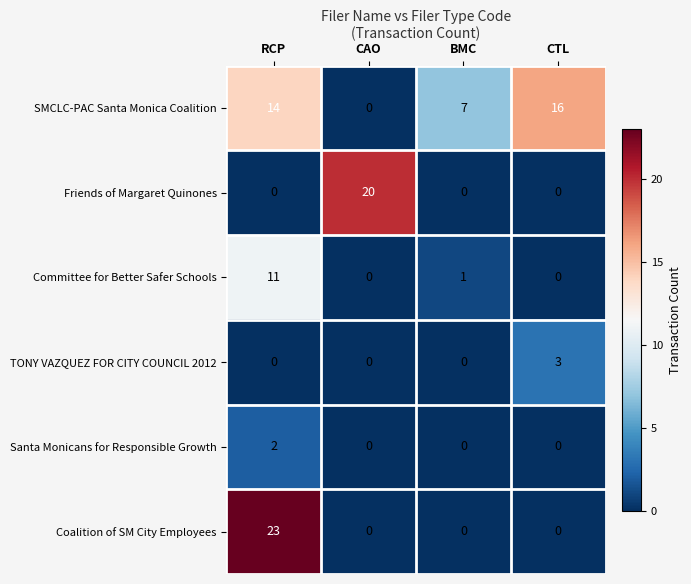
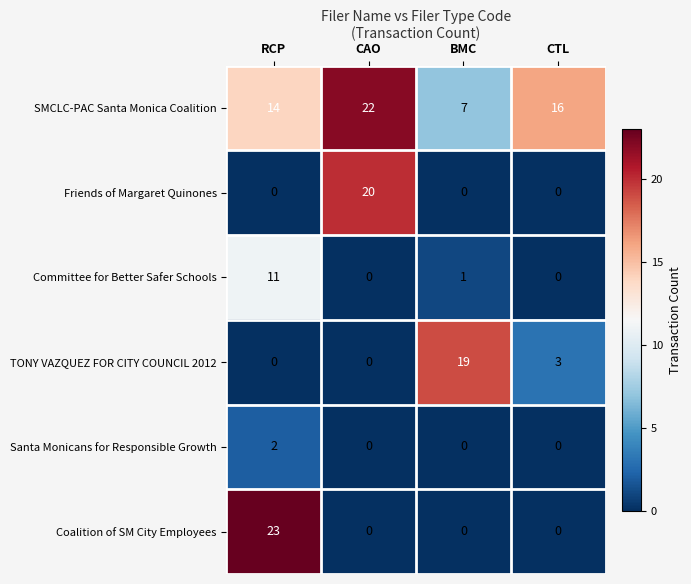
  {
    "SMCLC-PAC Santa Monica Coalition": {
      "RCP": 14,
-     "CAO": 0,
+     "CAO": 22,
      "BMC": 7,
      "CTL": 16
    },
    "Friends of Margaret Quinones": {
      "RCP": 0,
      "CAO": 20,
      "BMC": 0,
      "CTL": 0
    },
    "Committee for Better Safer Schools": {
      "RCP": 11,
      "CAO": 0,
      "BMC": 1,
      "CTL": 0
    },
    "TONY VAZQUEZ FOR CITY COUNCIL 2012": {
      "RCP": 0,
      "CAO": 0,
-     "BMC": 0,
+     "BMC": 19,
      "CTL": 3
    },
    "Santa Monicans for Responsible Growth": {
      "RCP": 2,
      "CAO": 0,
      "BMC": 0,
      "CTL": 0
    },
    "Coalition of SM City Employees": {
      "RCP": 23,
      "CAO": 0,
      "BMC": 0,
      "CTL": 0
    }
  }
